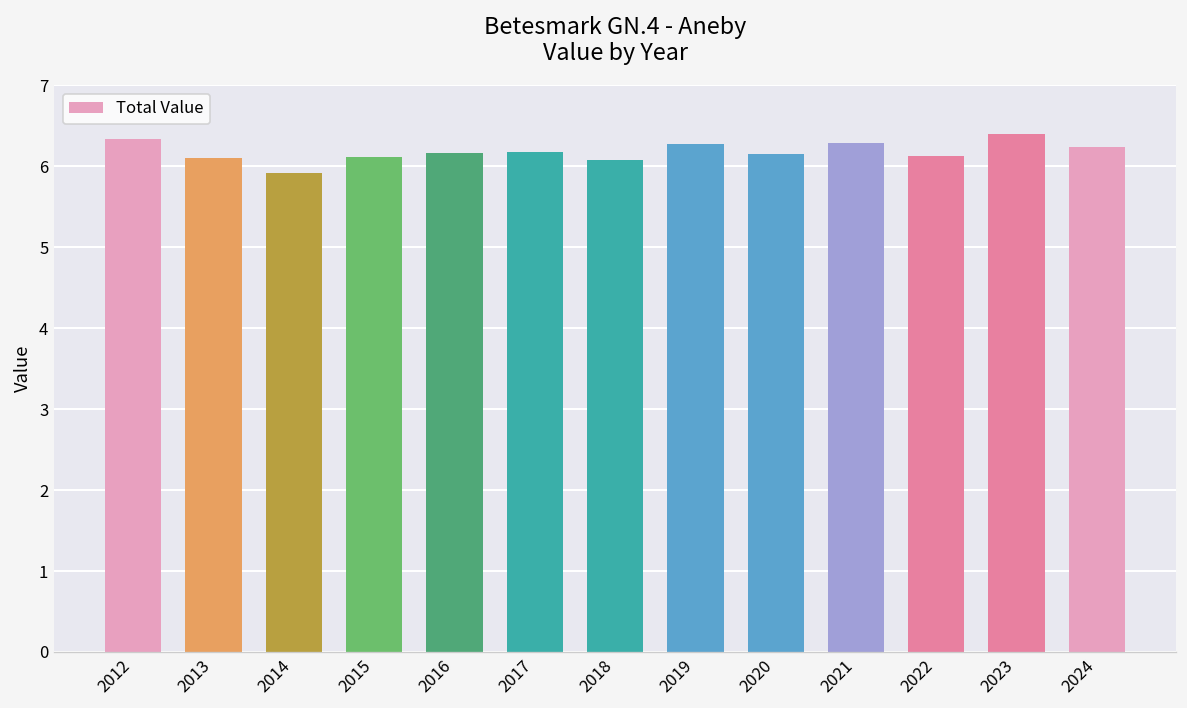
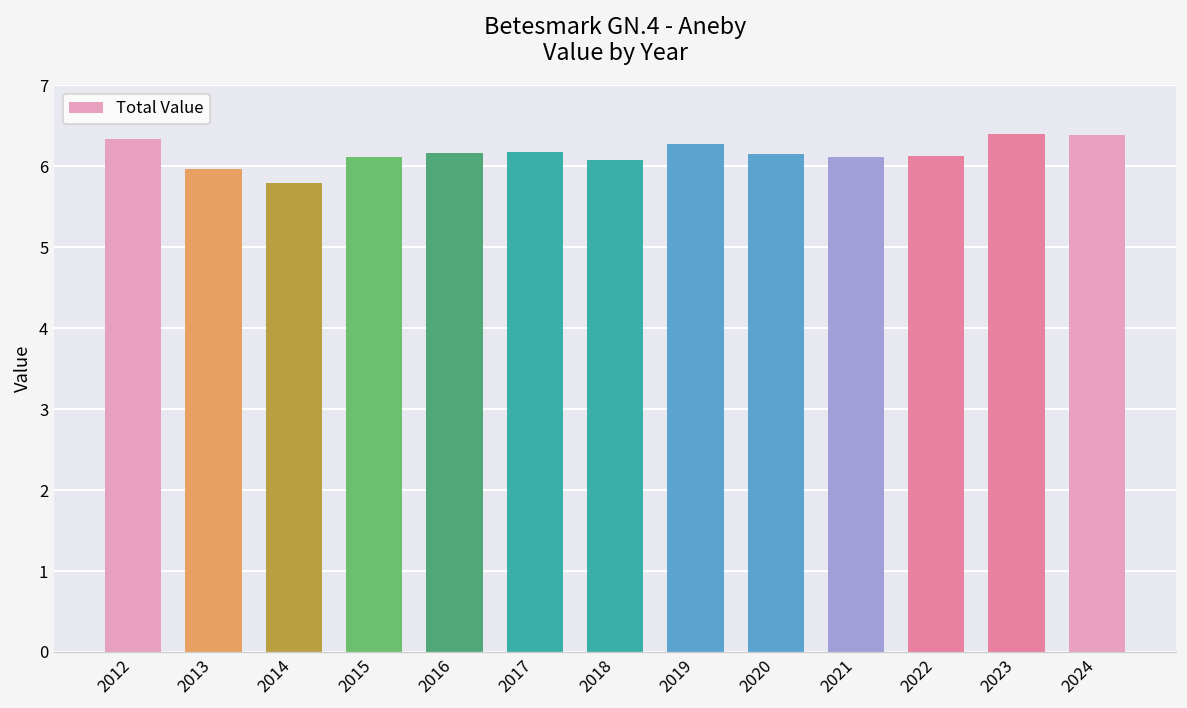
  {
    "2012": 6.3,
-   "2013": 6.1,
-   "2014": 5.9,
+   "2013": 6.0,
+   "2014": 5.8,
    "2015": 6.1,
    "2016": 6.2,
    "2017": 6.2,
    "2018": 6.1,
    "2019": 6.3,
    "2020": 6.1,
-   "2021": 6.3,
+   "2021": 6.1,
    "2022": 6.1,
    "2023": 6.4,
-   "2024": 6.2
+   "2024": 6.4
  }
